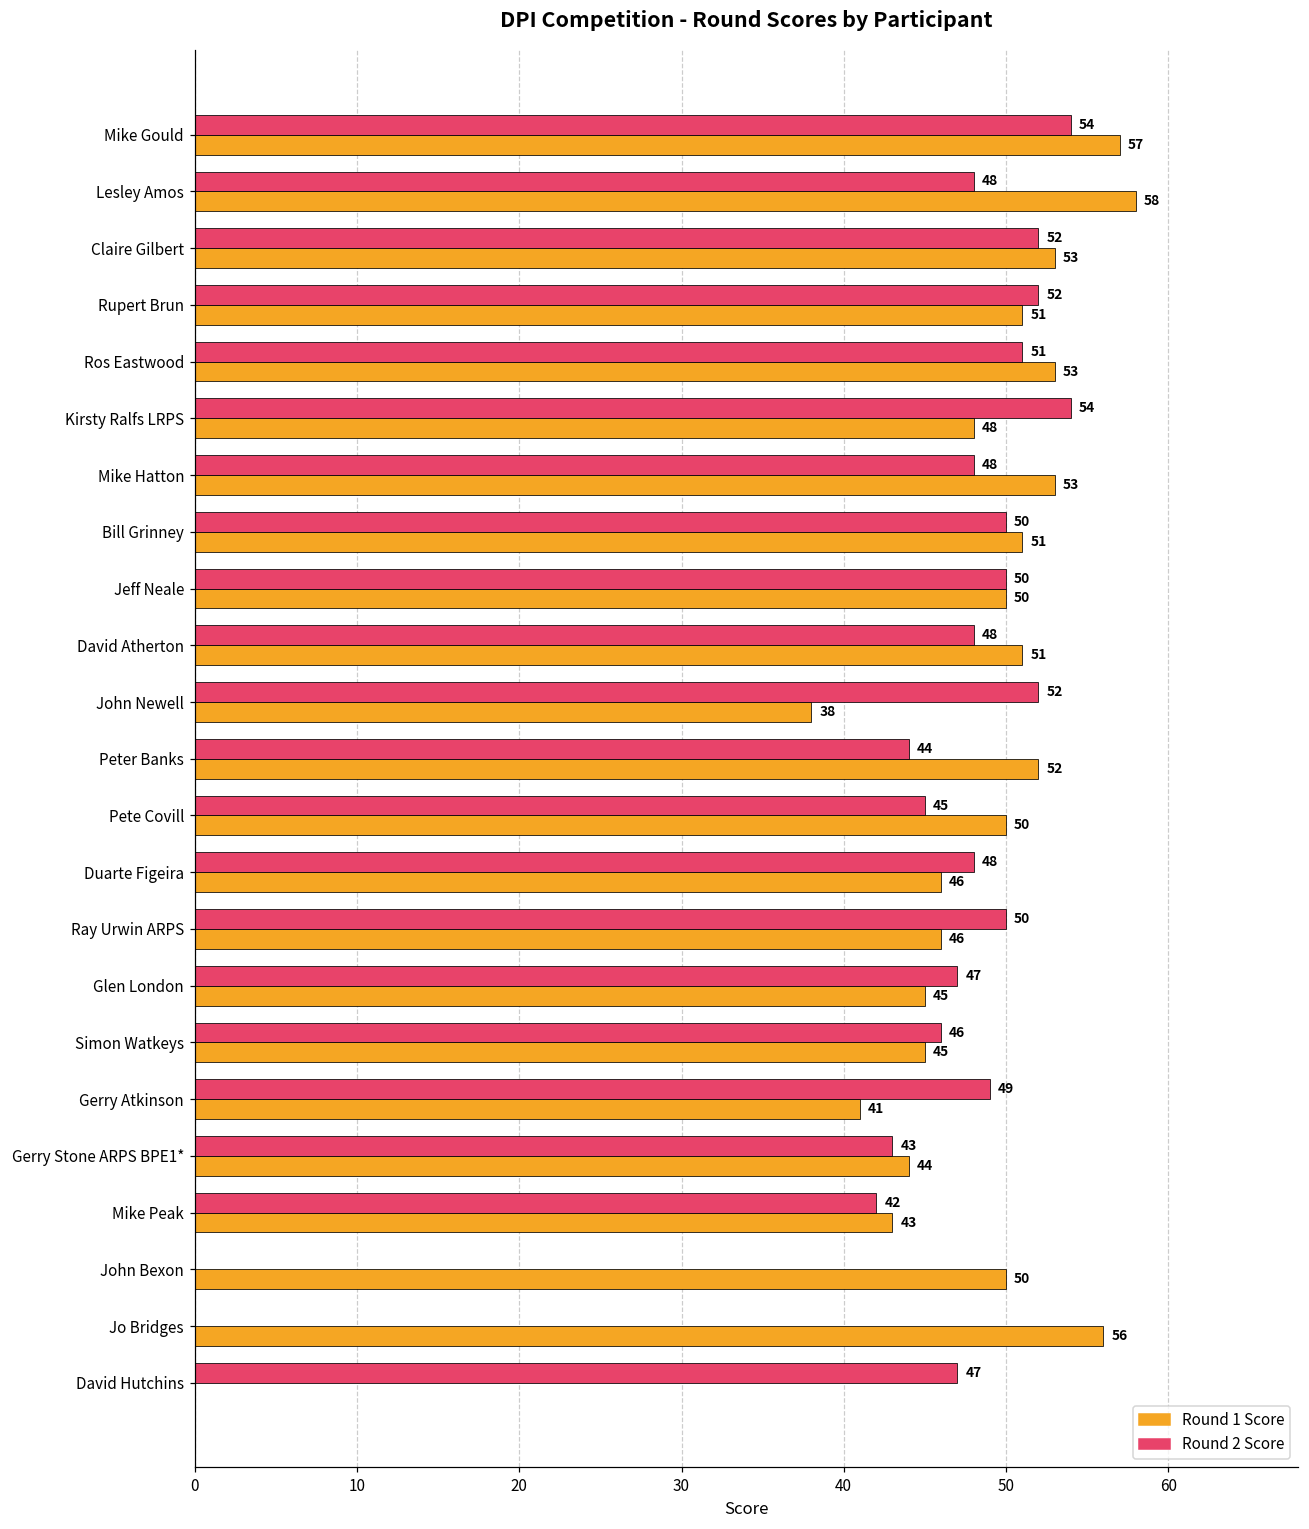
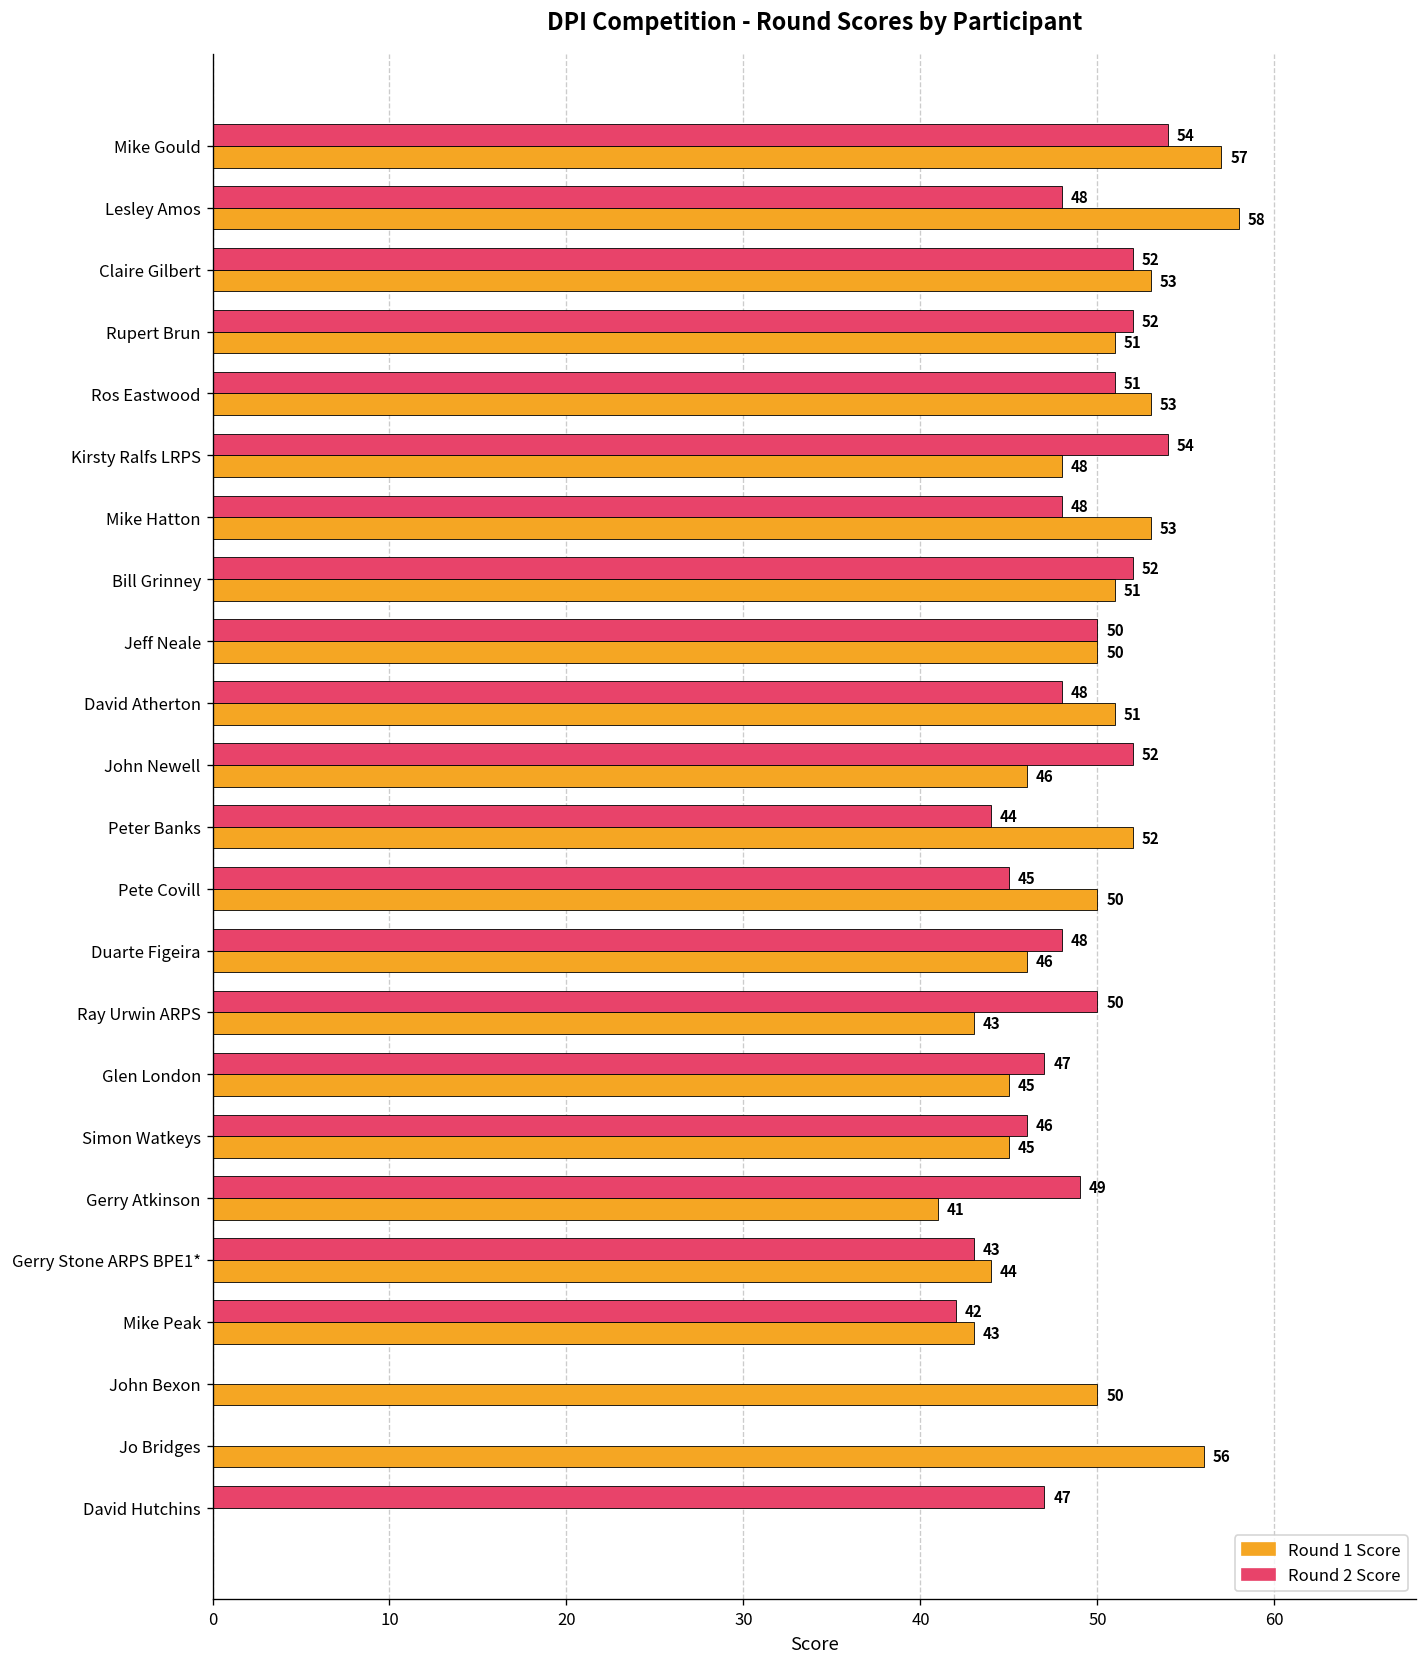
  {
    "Round 1 Score": {
      "Mike Gould": 57,
      "Lesley Amos": 58,
      "Claire Gilbert": 53,
      "Rupert Brun": 51,
      "Ros Eastwood": 53,
      "Kirsty Ralfs LRPS": 48,
      "Mike Hatton": 53,
      "Bill Grinney": 51,
      "Jeff Neale": 50,
      "David Atherton": 51,
-     "John Newell": 38,
+     "John Newell": 46,
      "Peter Banks": 52,
      "Pete Covill": 50,
      "Duarte Figeira": 46,
-     "Ray Urwin ARPS": 46,
+     "Ray Urwin ARPS": 43,
      "Glen London": 45,
      "Simon Watkeys": 45,
      "Gerry Atkinson": 41,
      "Gerry Stone ARPS BPE1*": 44,
      "Mike Peak": 43,
      "John Bexon": 50,
      "Jo Bridges": 56
    },
    "Round 2 Score": {
      "Mike Gould": 54,
      "Lesley Amos": 48,
      "Claire Gilbert": 52,
      "Rupert Brun": 52,
      "Ros Eastwood": 51,
      "Kirsty Ralfs LRPS": 54,
      "Mike Hatton": 48,
-     "Bill Grinney": 50,
+     "Bill Grinney": 52,
      "Jeff Neale": 50,
      "David Atherton": 48,
      "John Newell": 52,
      "Peter Banks": 44,
      "Pete Covill": 45,
      "Duarte Figeira": 48,
      "Ray Urwin ARPS": 50,
      "Glen London": 47,
      "Simon Watkeys": 46,
      "Gerry Atkinson": 49,
      "Gerry Stone ARPS BPE1*": 43,
      "Mike Peak": 42,
      "David Hutchins": 47
    }
  }
